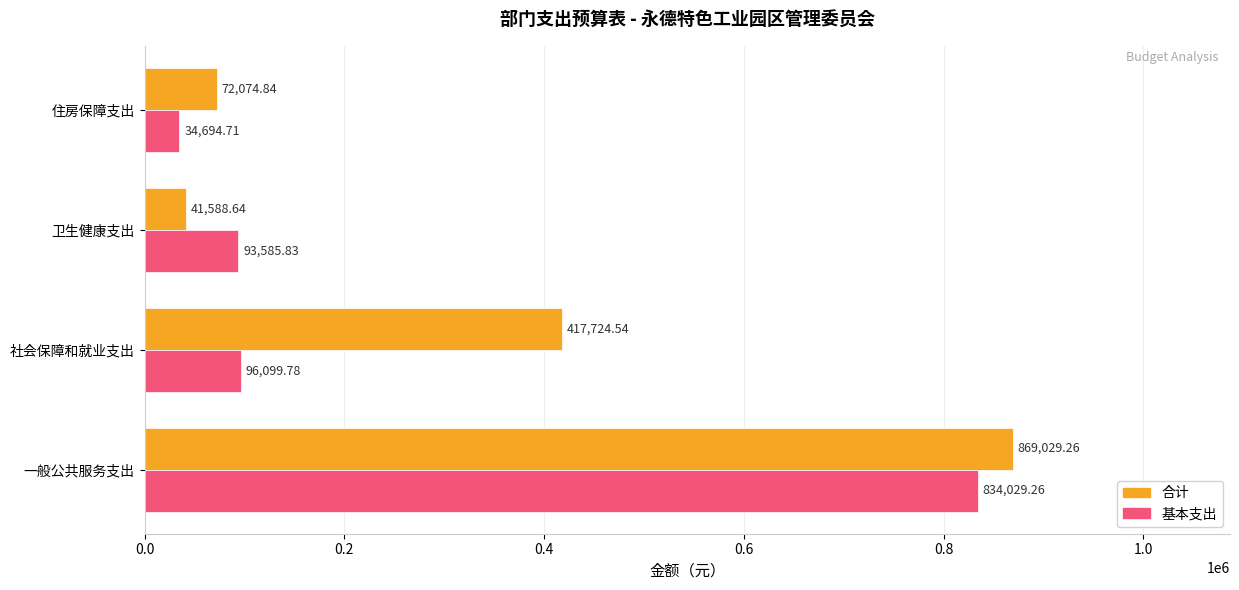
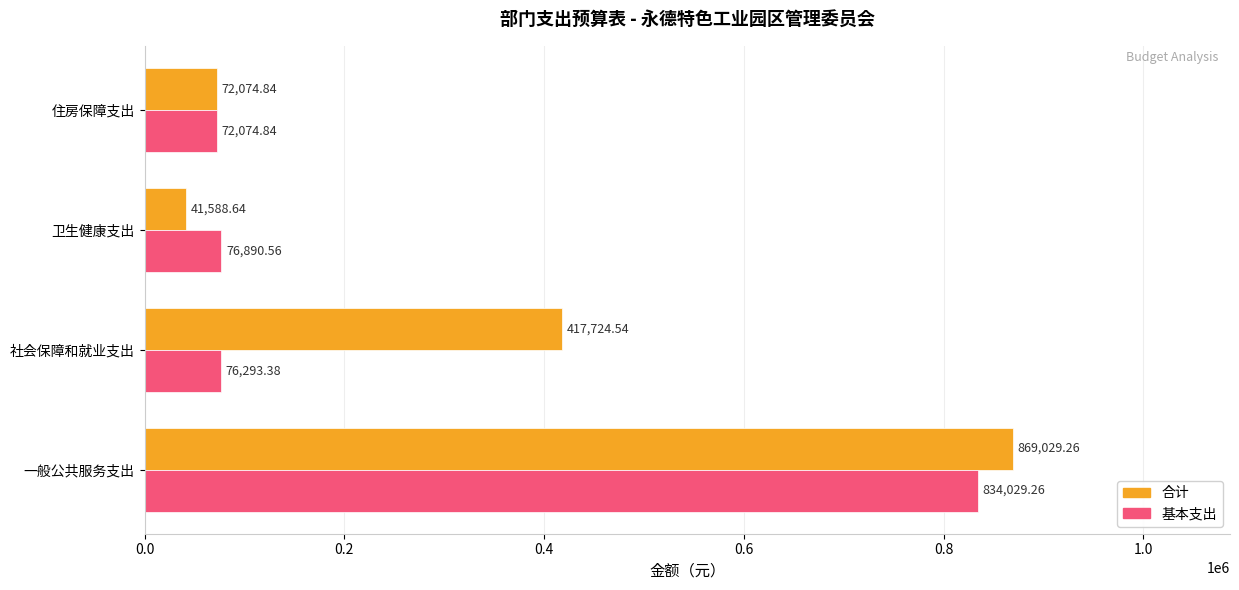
  {
    "合计": {
      "住房保障支出": "72,074.84",
      "卫生健康支出": "41,588.64",
      "社会保障和就业支出": "417,724.54",
      "一般公共服务支出": "869,029.26"
    },
    "基本支出": {
-     "住房保障支出": "34,694.71",
-     "卫生健康支出": "93,585.83",
-     "社会保障和就业支出": "96,099.78",
+     "住房保障支出": "72,074.84",
+     "卫生健康支出": "76,890.56",
+     "社会保障和就业支出": "76,293.38",
      "一般公共服务支出": "834,029.26"
    }
  }
